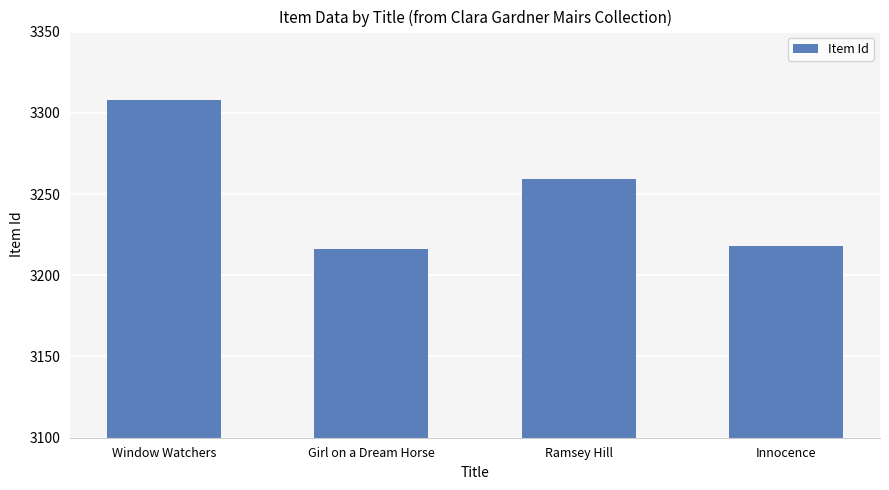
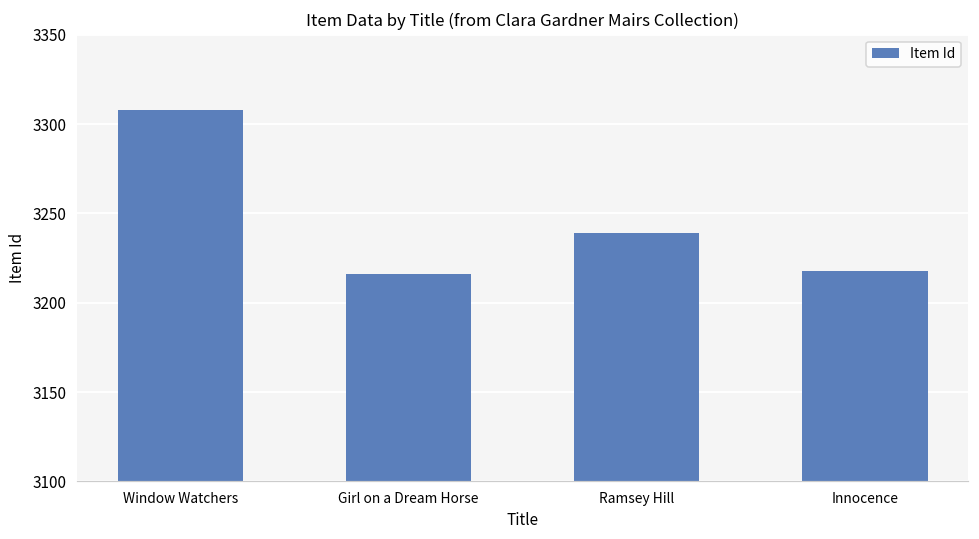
  {
    "Window Watchers": 3308,
    "Girl on a Dream Horse": 3216,
-   "Ramsey Hill": 3259,
+   "Ramsey Hill": 3239,
    "Innocence": 3218
  }
